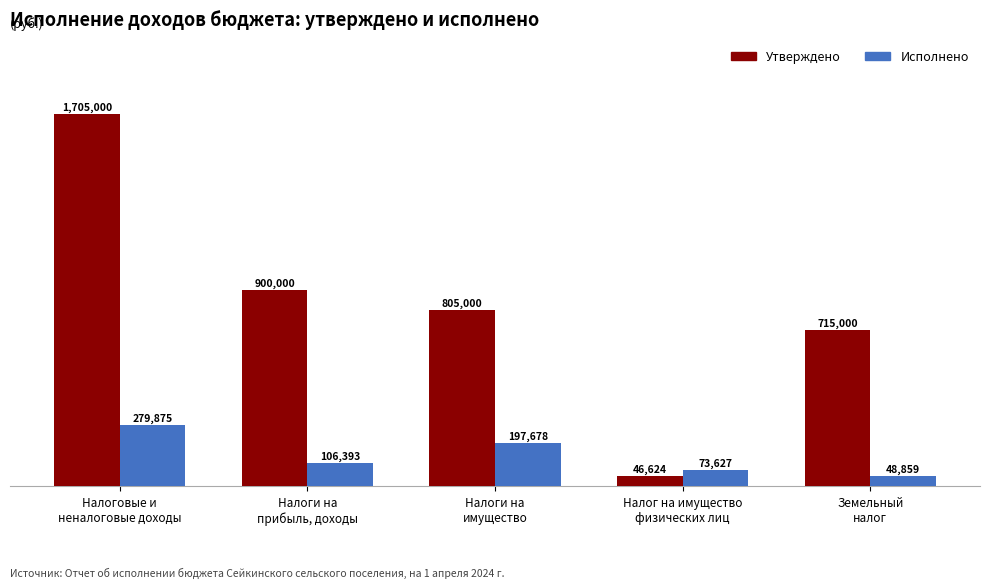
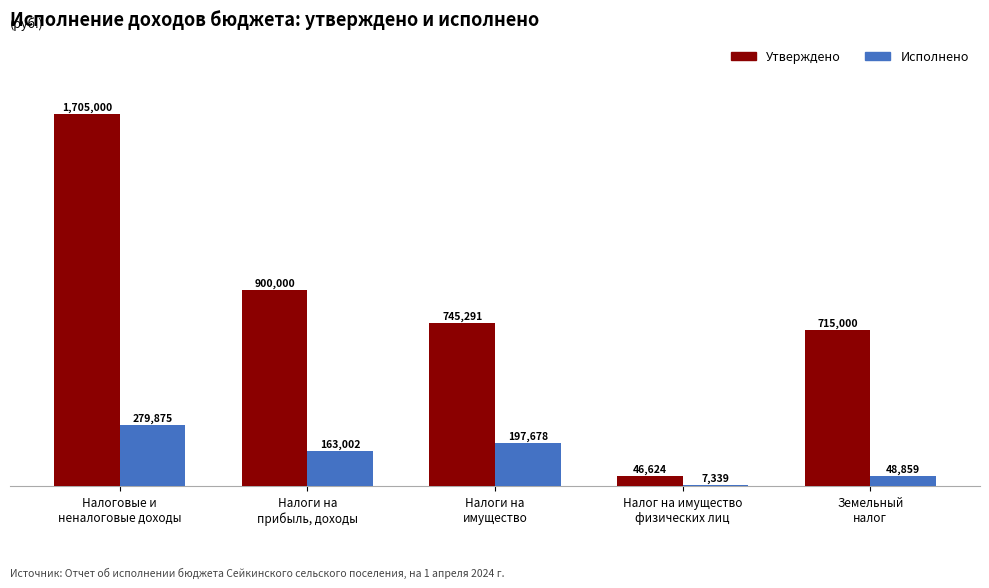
  {
    "Утверждено": {
      "Налоговые и неналоговые доходы": "1,705,000",
      "Налоги на прибыль, доходы": "900,000",
-     "Налоги на имущество": "805,000",
+     "Налоги на имущество": "745,291",
      "Налог на имущество физических лиц": "46,624",
      "Земельный налог": "715,000"
    },
    "Исполнено": {
      "Налоговые и неналоговые доходы": "279,875",
-     "Налоги на прибыль, доходы": "106,393",
+     "Налоги на прибыль, доходы": "163,002",
      "Налоги на имущество": "197,678",
-     "Налог на имущество физических лиц": "73,627",
+     "Налог на имущество физических лиц": "7,339",
      "Земельный налог": "48,859"
    }
  }
